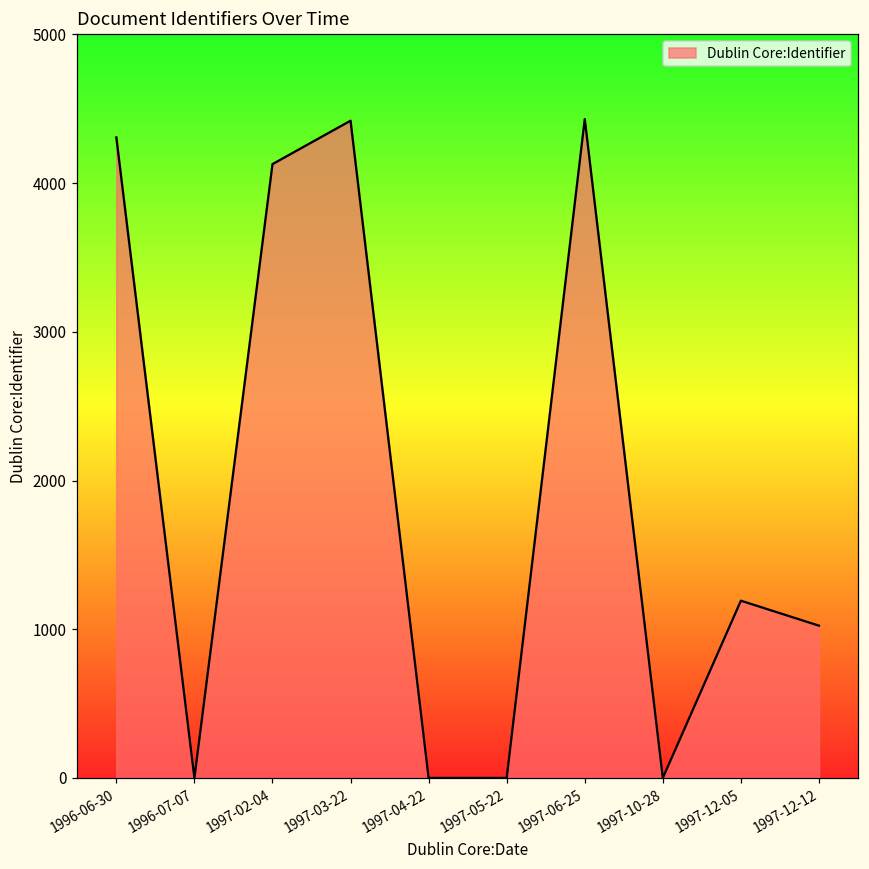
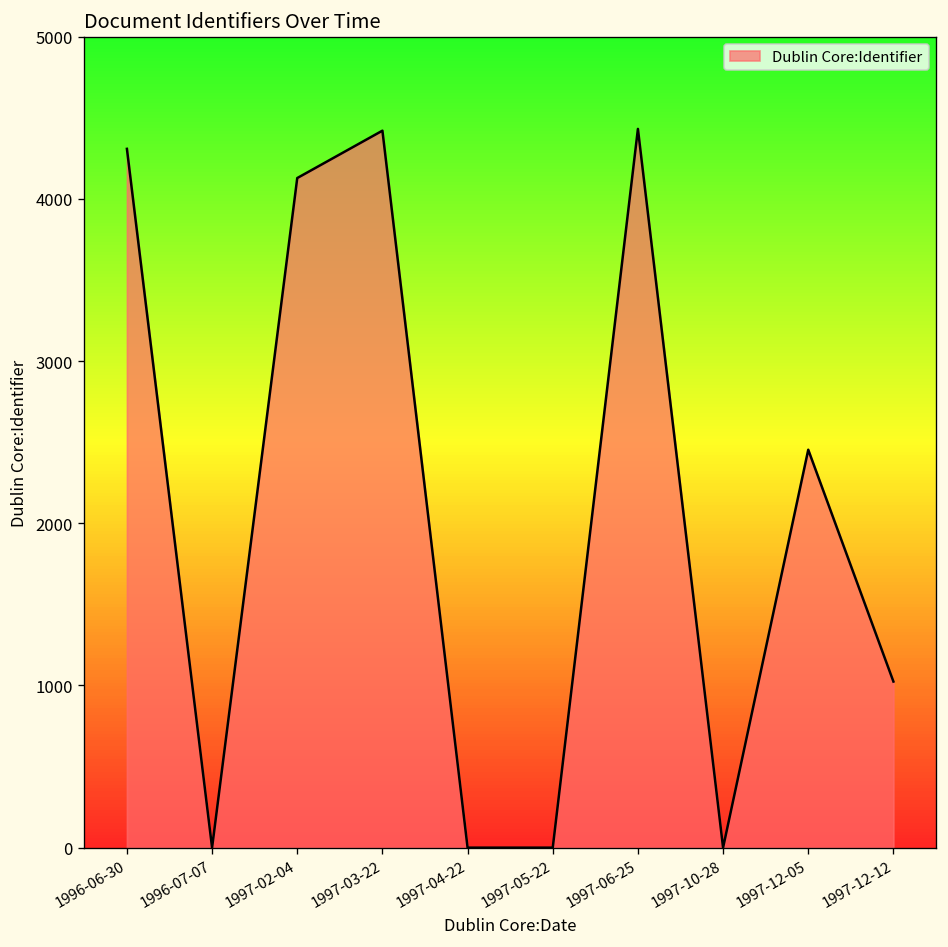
  {
    "1996-06-30": 4310,
    "1996-07-07": 0,
    "1997-02-04": 4130,
    "1997-03-22": 4420,
    "1997-04-22": 0,
    "1997-05-22": 0,
    "1997-06-25": 4430,
    "1997-10-28": 0,
-   "1997-12-05": 1190,
+   "1997-12-05": 2450,
    "1997-12-12": 1020
  }
